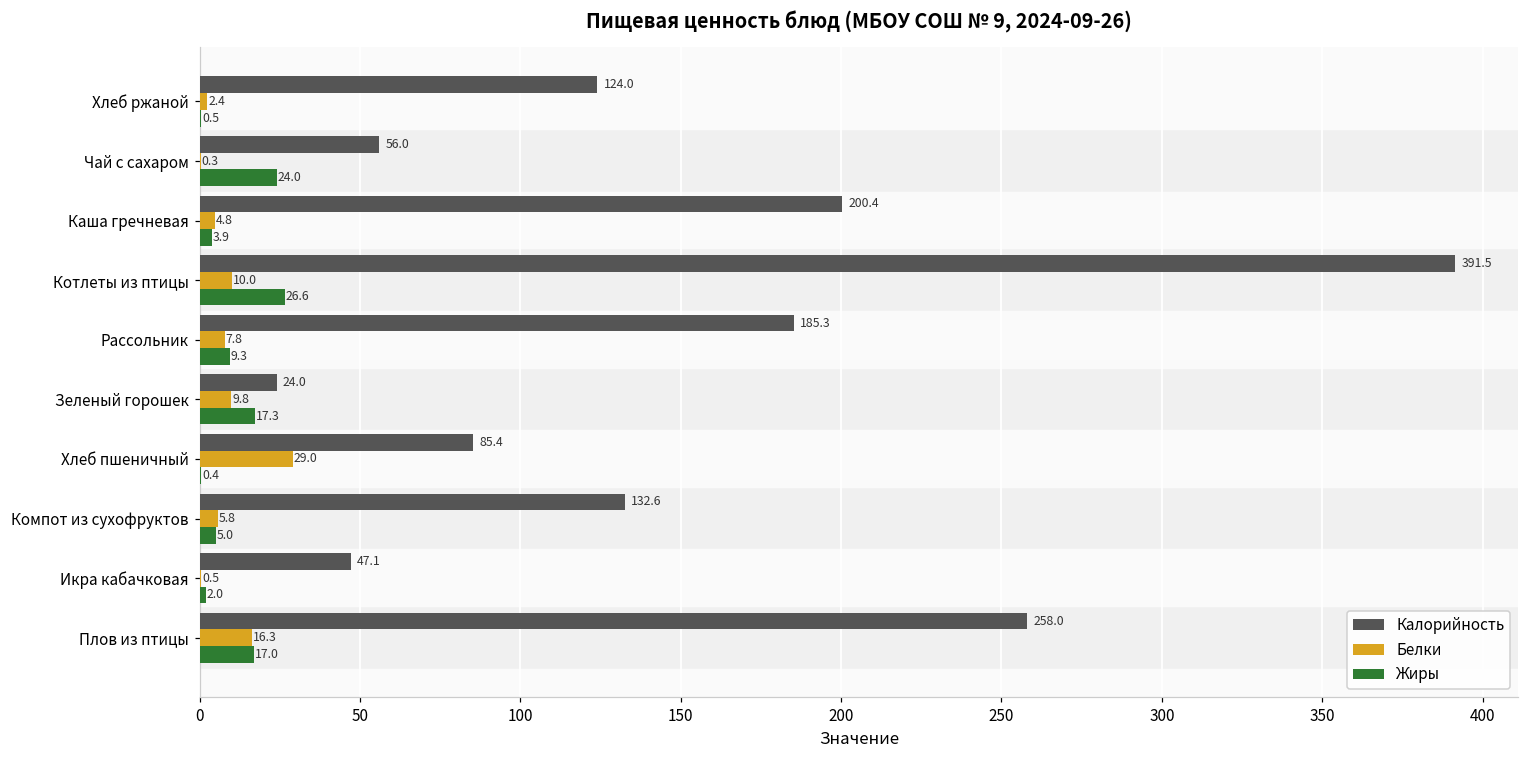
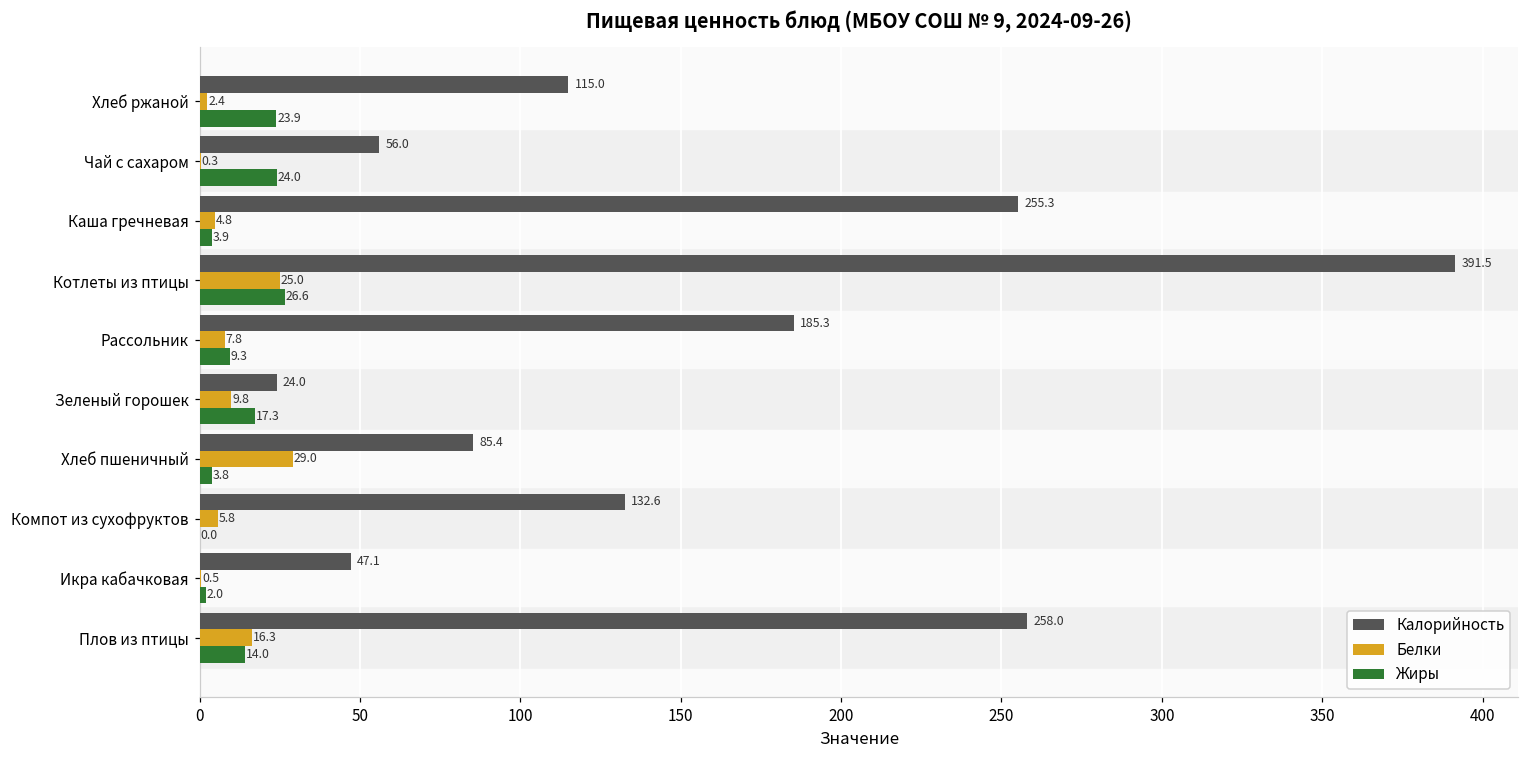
  {
    "Калорийность": {
-     "Хлеб ржаной": 124.0,
+     "Хлеб ржаной": 115.0,
      "Чай с сахаром": 56.0,
-     "Каша гречневая": 200.4,
+     "Каша гречневая": 255.3,
      "Котлеты из птицы": 391.5,
      "Рассольник": 185.3,
      "Зеленый горошек": 24.0,
      "Хлеб пшеничный": 85.4,
      "Компот из сухофруктов": 132.6,
      "Икра кабачковая": 47.1,
      "Плов из птицы": 258.0
    },
    "Белки": {
      "Хлеб ржаной": 2.4,
      "Чай с сахаром": 0.3,
      "Каша гречневая": 4.8,
-     "Котлеты из птицы": 10.0,
+     "Котлеты из птицы": 25.0,
      "Рассольник": 7.8,
      "Зеленый горошек": 9.8,
      "Хлеб пшеничный": 29.0,
      "Компот из сухофруктов": 5.8,
      "Икра кабачковая": 0.5,
      "Плов из птицы": 16.3
    },
    "Жиры": {
-     "Хлеб ржаной": 0.5,
+     "Хлеб ржаной": 23.9,
      "Чай с сахаром": 24.0,
      "Каша гречневая": 3.9,
      "Котлеты из птицы": 26.6,
      "Рассольник": 9.3,
      "Зеленый горошек": 17.3,
-     "Хлеб пшеничный": 0.4,
-     "Компот из сухофруктов": 5.0,
+     "Хлеб пшеничный": 3.8,
+     "Компот из сухофруктов": 0.0,
      "Икра кабачковая": 2.0,
-     "Плов из птицы": 17.0
+     "Плов из птицы": 14.0
    }
  }
